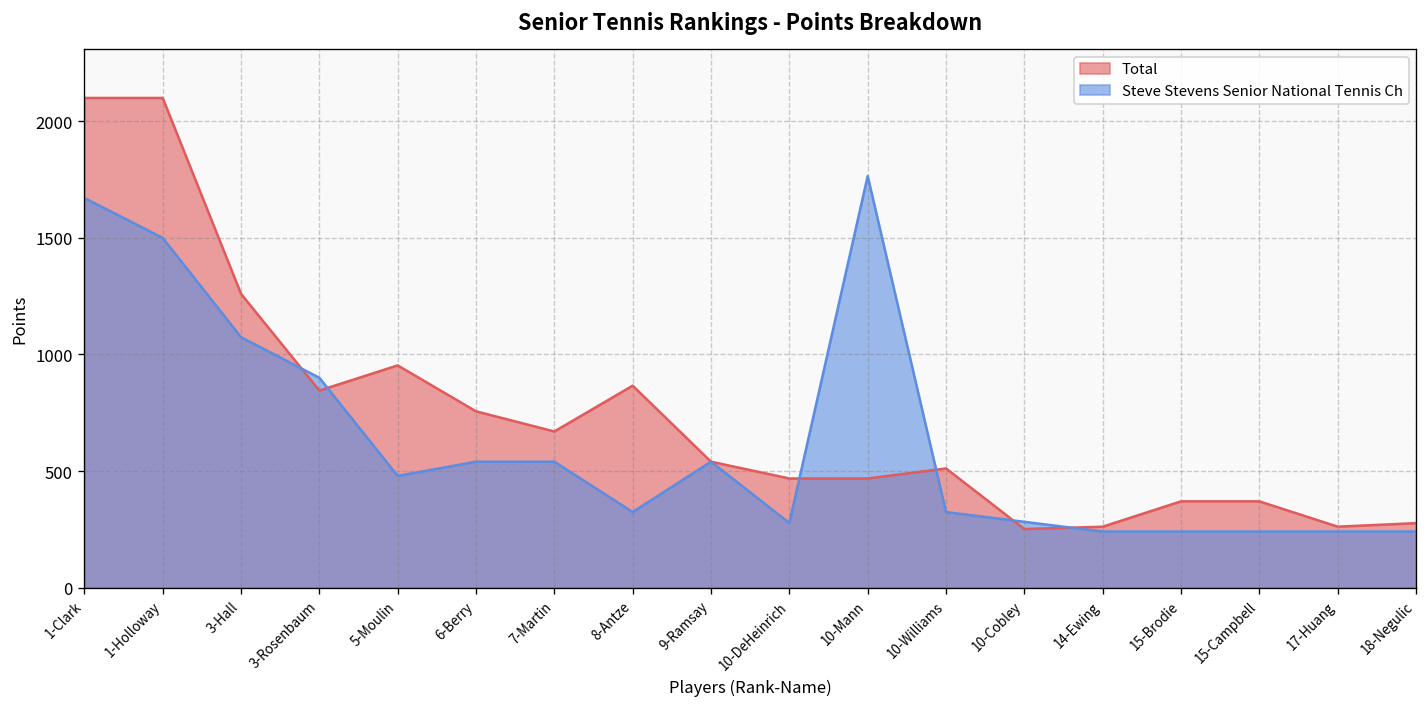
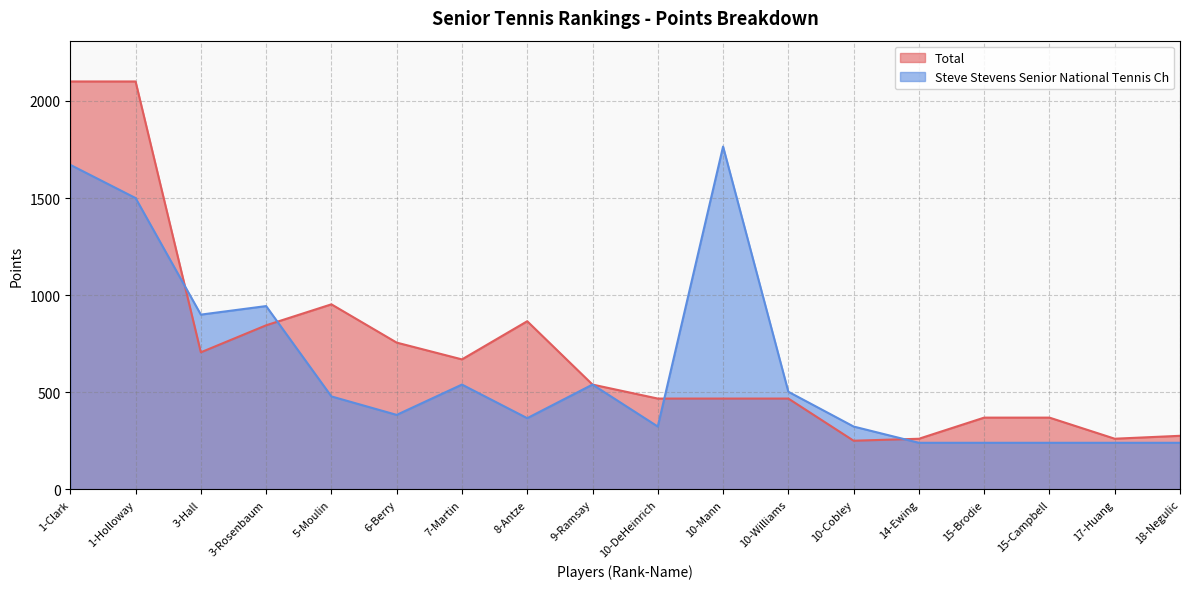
  {
    "Total": {
      "1-Clark": 2100,
      "1-Holloway": 2100,
-     "3-Hall": 1260,
+     "3-Hall": 710,
      "3-Rosenbaum": 850,
      "5-Moulin": 950,
      "6-Berry": 760,
      "7-Martin": 670,
      "8-Antze": 870,
      "10-DeHeinrich": 470,
      "10-Mann": 470,
-     "10-Williams": 510,
+     "10-Williams": 470,
      "10-Cobley": 250,
      "14-Ewing": 260,
      "15-Brodie": 370,
      "15-Campbell": 370,
      "17-Huang": 260,
      "18-Negulic": 280
    },
    "Steve Stevens Senior National Tennis Ch": {
      "1-Clark": 1670,
      "1-Holloway": 1500,
-     "3-Hall": 1070,
-     "3-Rosenbaum": 900,
+     "3-Hall": 900,
+     "3-Rosenbaum": 940,
      "5-Moulin": 480,
-     "6-Berry": 540,
+     "6-Berry": 380,
      "7-Martin": 540,
-     "8-Antze": 320,
-     "10-DeHeinrich": 280,
+     "8-Antze": 370,
+     "10-DeHeinrich": 320,
      "10-Mann": 1770,
-     "10-Williams": 320,
-     "10-Cobley": 280,
+     "10-Williams": 500,
+     "10-Cobley": 320,
      "14-Ewing": 240,
      "15-Brodie": 240,
      "15-Campbell": 240,
      "17-Huang": 240,
      "18-Negulic": 240
    }
  }
